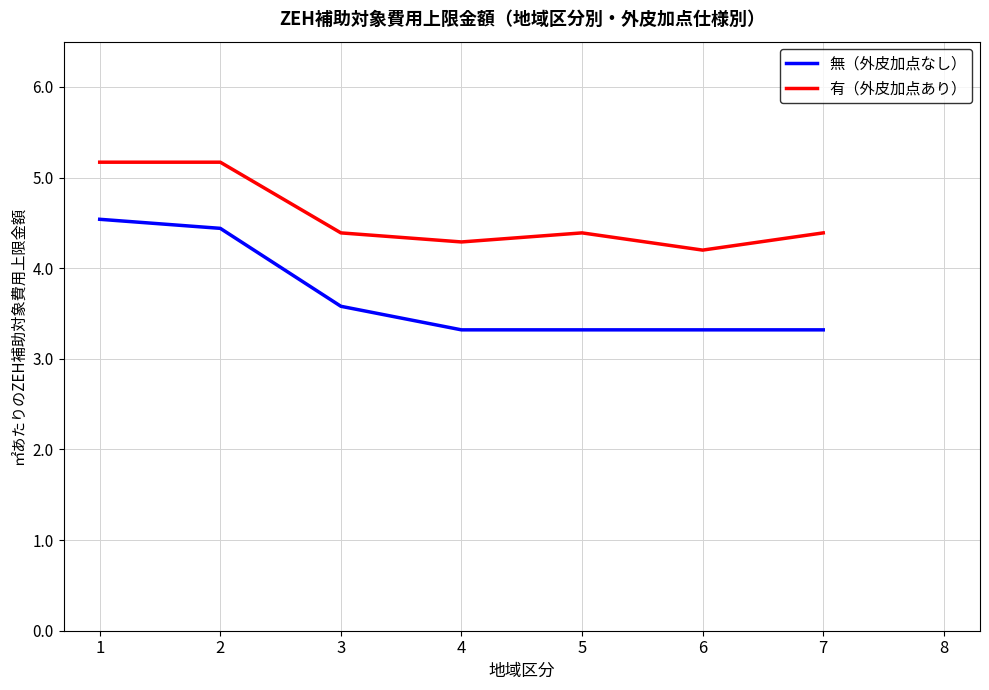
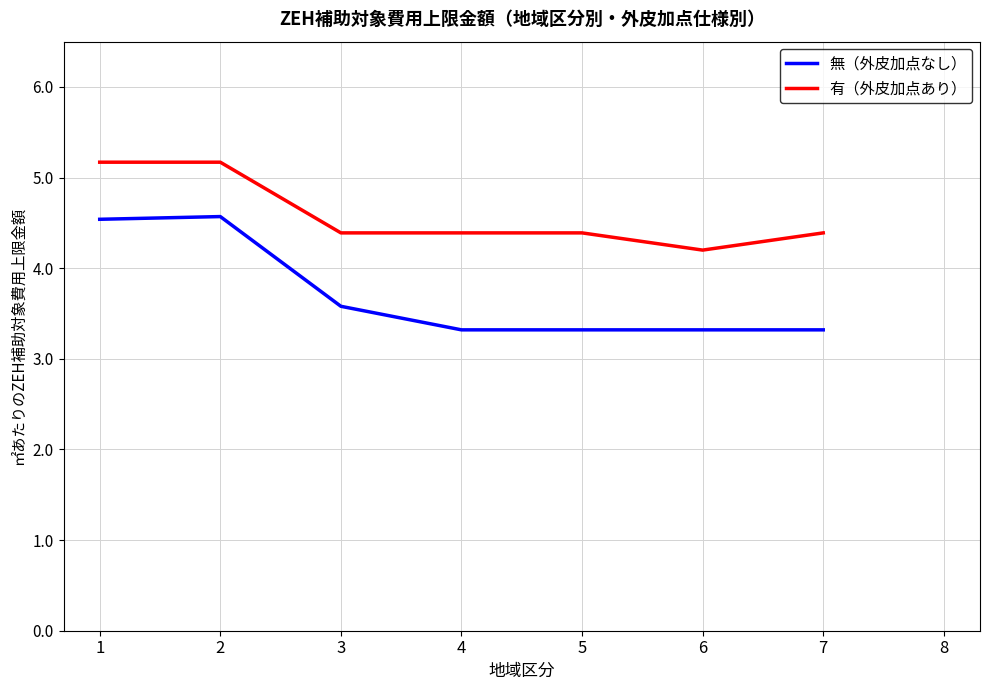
  {
    "無（外皮加点なし）": {
      "1": 4.5,
-     "2": 4.4,
+     "2": 4.6,
      "3": 3.6,
      "4": 3.3,
      "5": 3.3,
      "6": 3.3,
      "7": 3.3
    },
    "有（外皮加点あり）": {
      "1": 5.2,
      "2": 5.2,
      "3": 4.4,
-     "4": 4.3,
+     "4": 4.4,
      "5": 4.4,
      "6": 4.2,
      "7": 4.4
    }
  }
